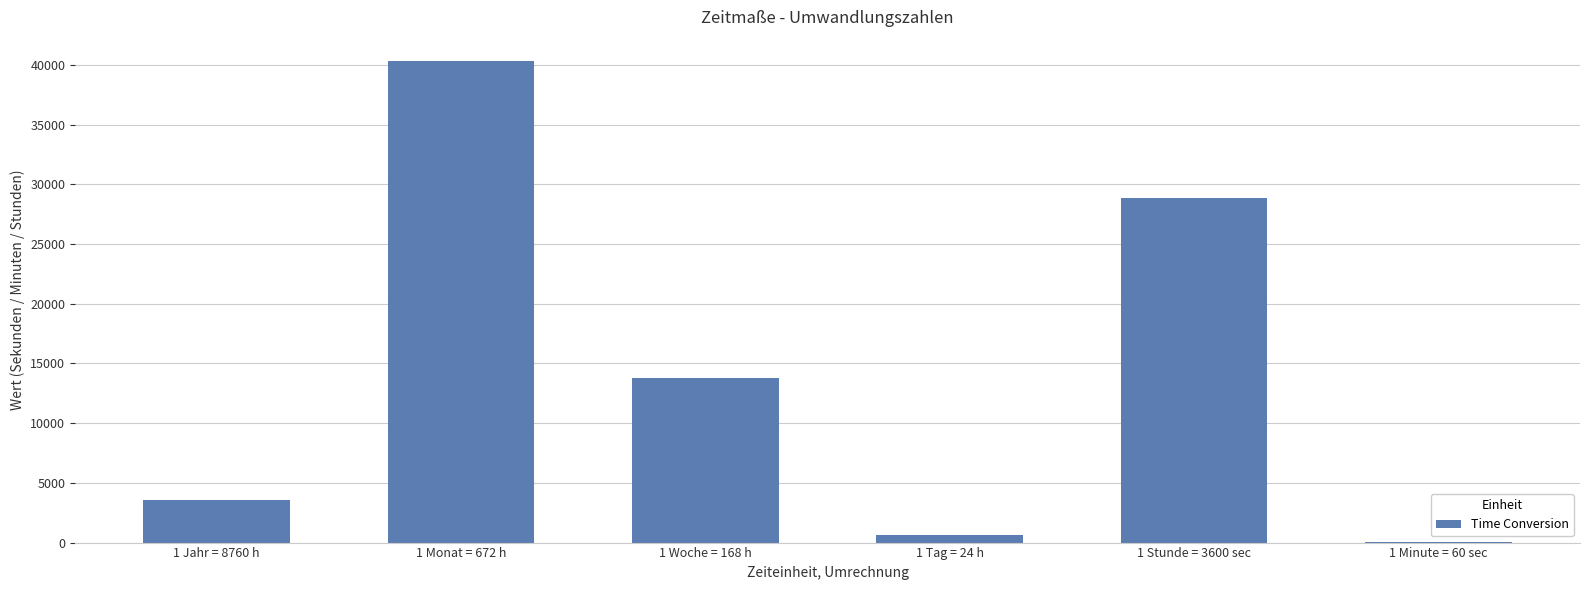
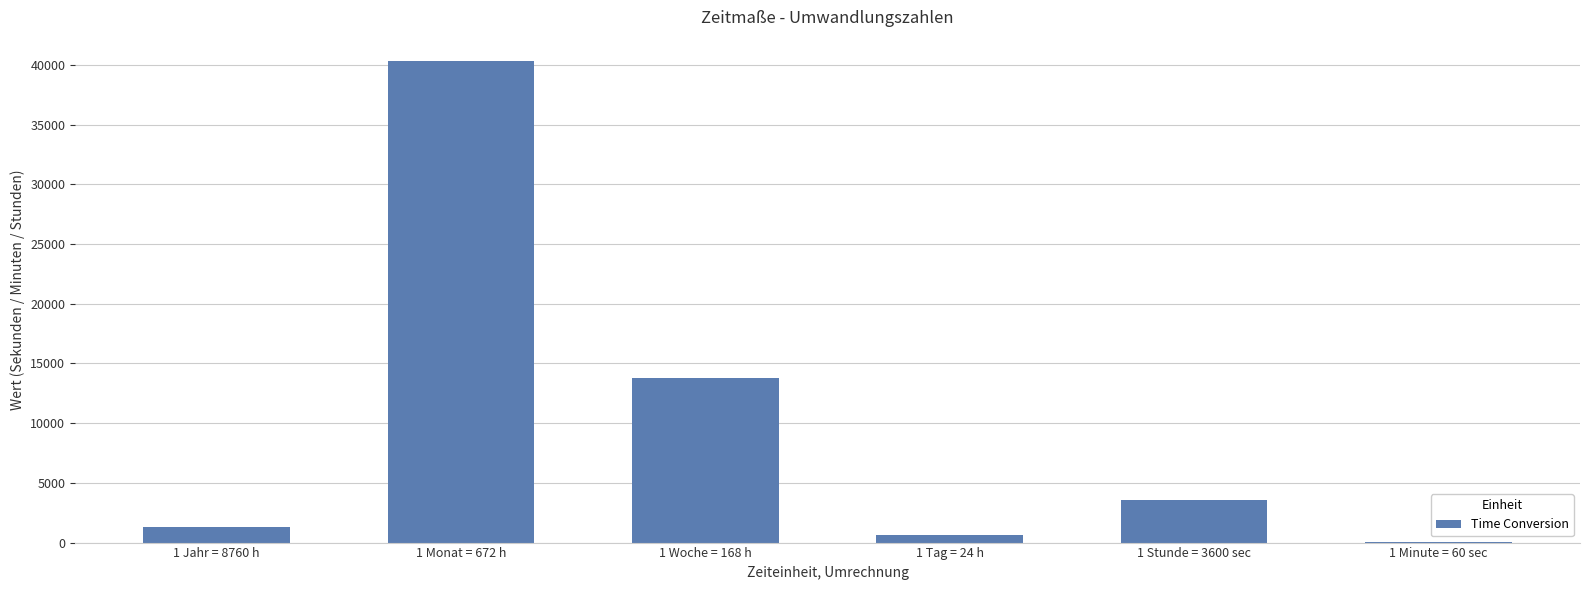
  {
-   "1 Jahr = 8760 h": 3600,
+   "1 Jahr = 8760 h": 1300,
    "1 Monat = 672 h": 40300,
    "1 Woche = 168 h": 13800,
    "1 Tag = 24 h": 600,
-   "1 Stunde = 3600 sec": 28800
+   "1 Stunde = 3600 sec": 3600
  }
